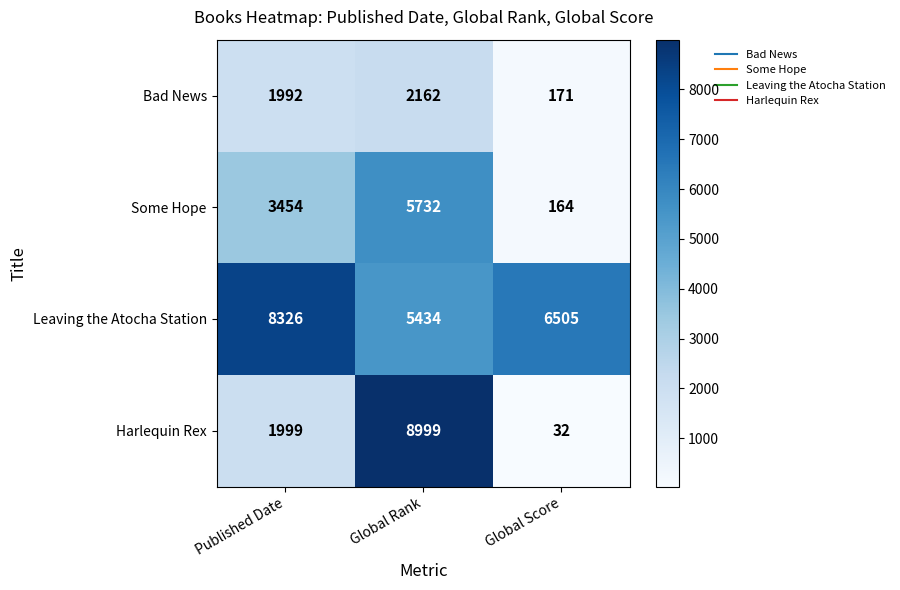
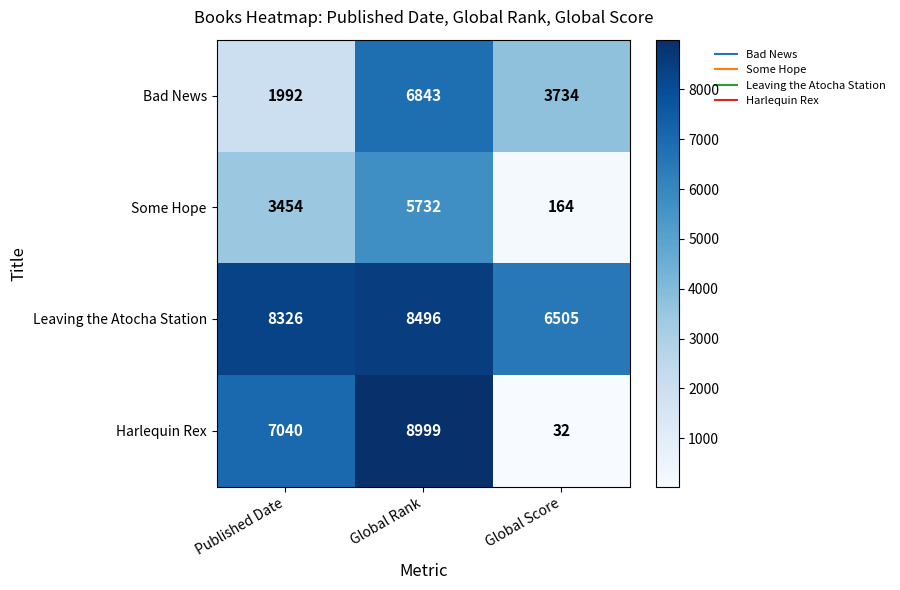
  {
    "Bad News": {
      "Published Date": 1992,
-     "Global Rank": 2162,
-     "Global Score": 171
+     "Global Rank": 6843,
+     "Global Score": 3734
    },
    "Some Hope": {
      "Published Date": 3454,
      "Global Rank": 5732,
      "Global Score": 164
    },
    "Leaving the Atocha Station": {
      "Published Date": 8326,
-     "Global Rank": 5434,
+     "Global Rank": 8496,
      "Global Score": 6505
    },
    "Harlequin Rex": {
-     "Published Date": 1999,
+     "Published Date": 7040,
      "Global Rank": 8999,
      "Global Score": 32
    }
  }
